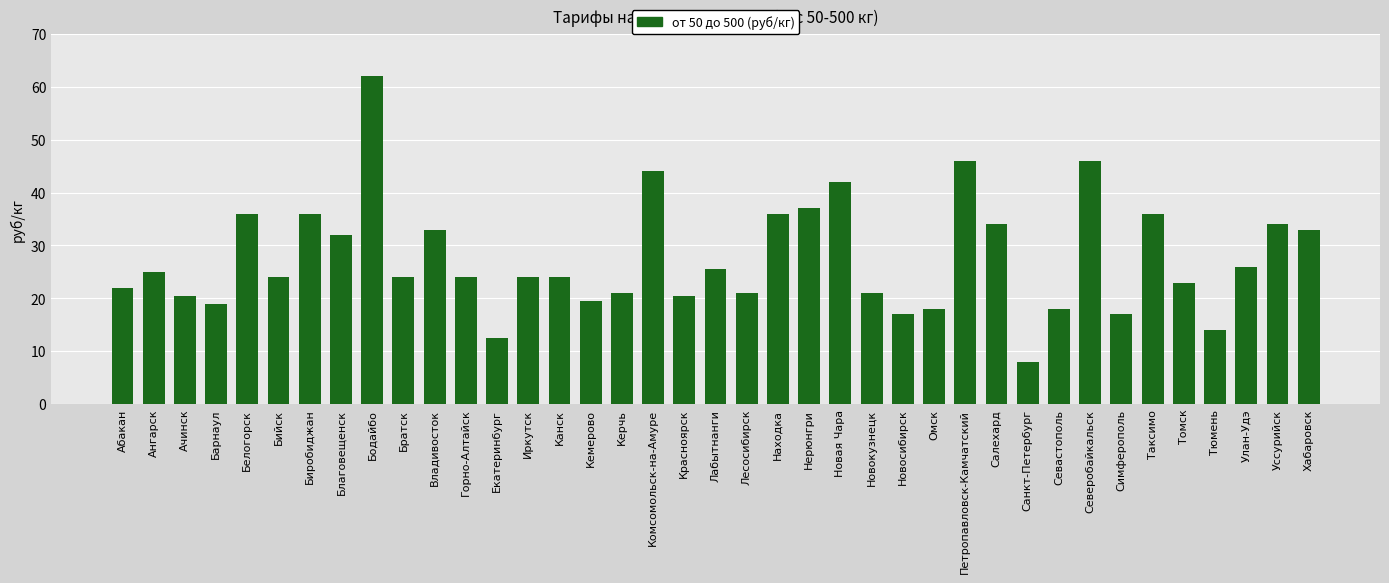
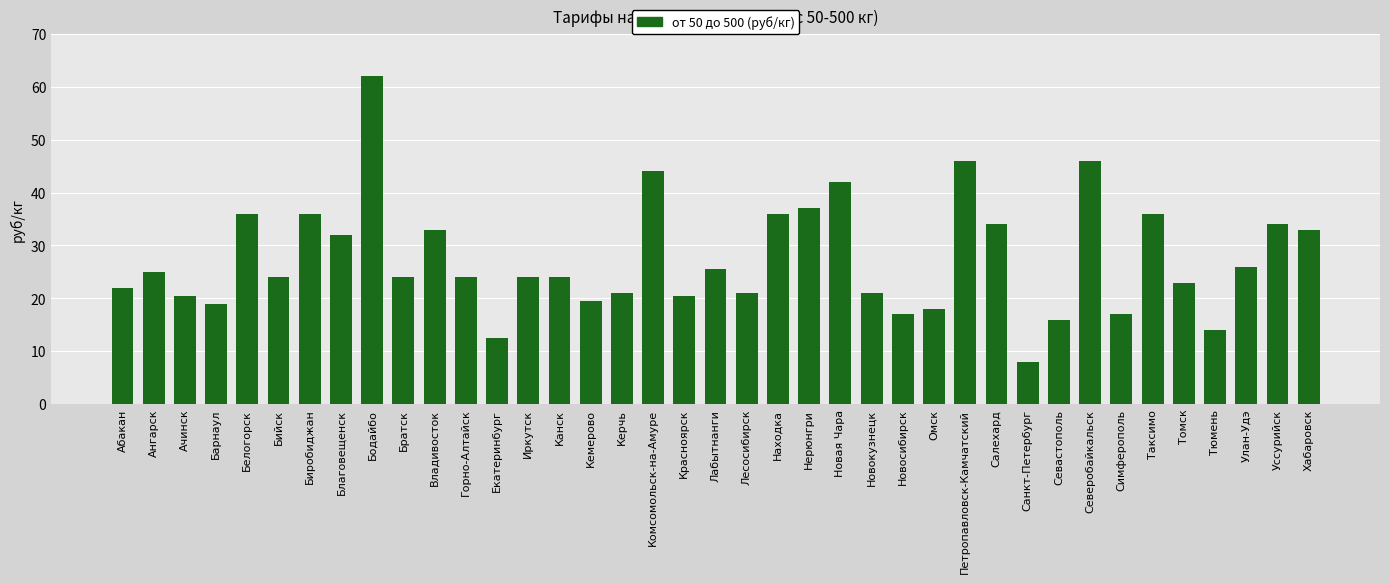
  {
    "Абакан": 22,
    "Ангарск": 25,
    "Ачинск": 21,
    "Барнаул": 19,
    "Белогорск": 36,
    "Бийск": 24,
    "Биробиджан": 36,
    "Благовещенск": 32,
    "Бодайбо": 62,
    "Братск": 24,
    "Владивосток": 33,
    "Горно-Алтайск": 24,
    "Екатеринбург": 13,
    "Иркутск": 24,
    "Канск": 24,
    "Кемерово": 20,
    "Керчь": 21,
    "Комсомольск-на-Амуре": 44,
    "Красноярск": 21,
    "Лабытнанги": 26,
    "Лесосибирск": 21,
    "Находка": 36,
    "Нерюнгри": 37,
    "Новая Чара": 42,
    "Новокузнецк": 21,
    "Новосибирск": 17,
    "Омск": 18,
    "Петропавловск-Камчатский": 46,
    "Салехард": 34,
    "Санкт-Петербург": 8,
-   "Севастополь": 18,
+   "Севастополь": 16,
    "Северобайкальск": 46,
    "Симферополь": 17,
    "Таксимо": 36,
    "Томск": 23,
    "Тюмень": 14,
    "Улан-Удэ": 26,
    "Уссурийск": 34,
    "Хабаровск": 33
  }
